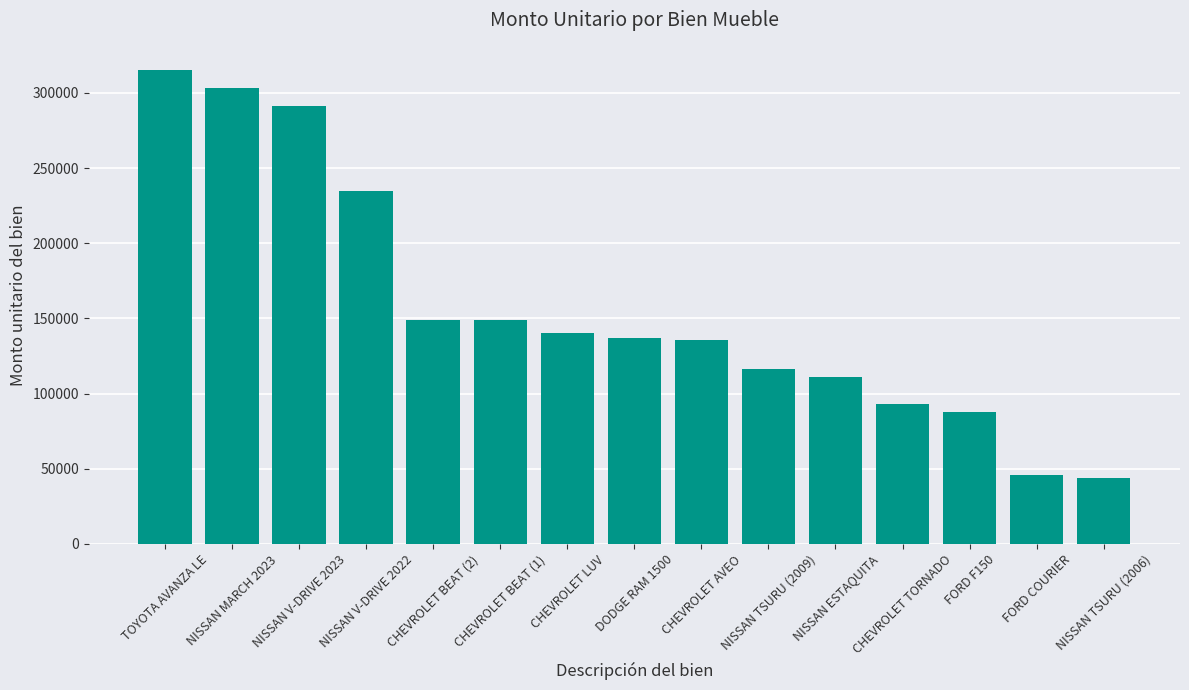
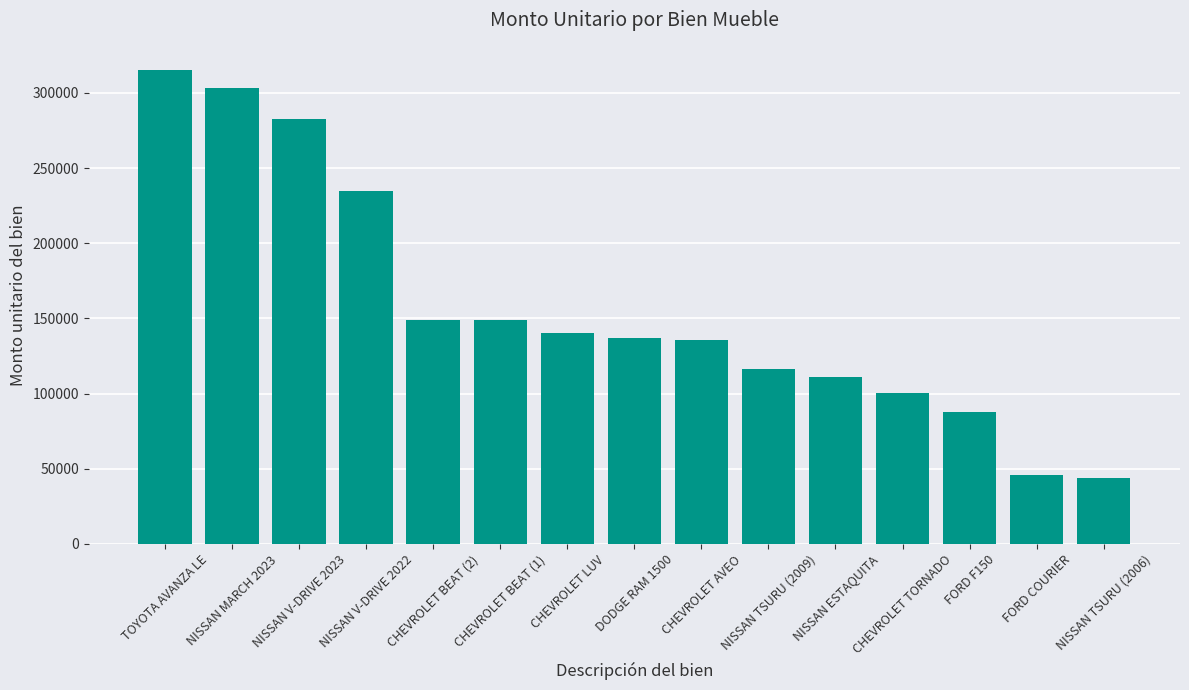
  {
    "TOYOTA AVANZA LE": 315000,
    "NISSAN MARCH 2023": 303000,
-   "NISSAN V-DRIVE 2023": 291000,
+   "NISSAN V-DRIVE 2023": 283000,
    "NISSAN V-DRIVE 2022": 234000,
    "CHEVROLET BEAT (2)": 149000,
    "CHEVROLET BEAT (1)": 149000,
    "CHEVROLET LUV": 140000,
    "DODGE RAM 1500": 137000,
    "CHEVROLET AVEO": 135000,
    "NISSAN TSURU (2009)": 116000,
    "NISSAN ESTAQUITA": 111000,
-   "CHEVROLET TORNADO": 93000,
+   "CHEVROLET TORNADO": 100000,
    "FORD F150": 88000,
    "FORD COURIER": 46000,
    "NISSAN TSURU (2006)": 44000
  }
